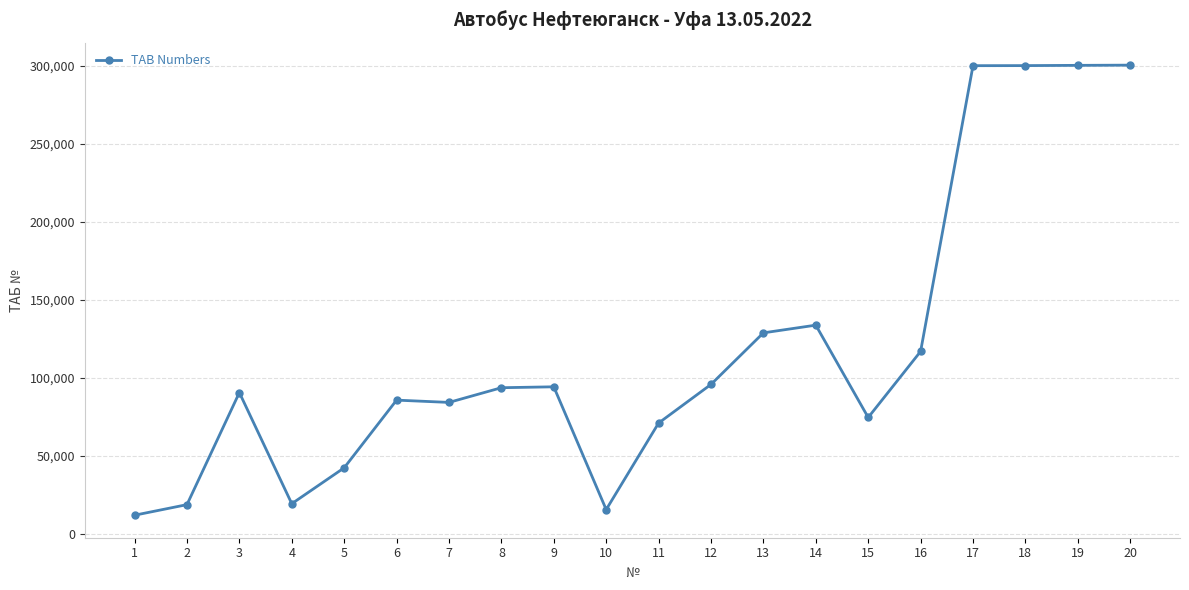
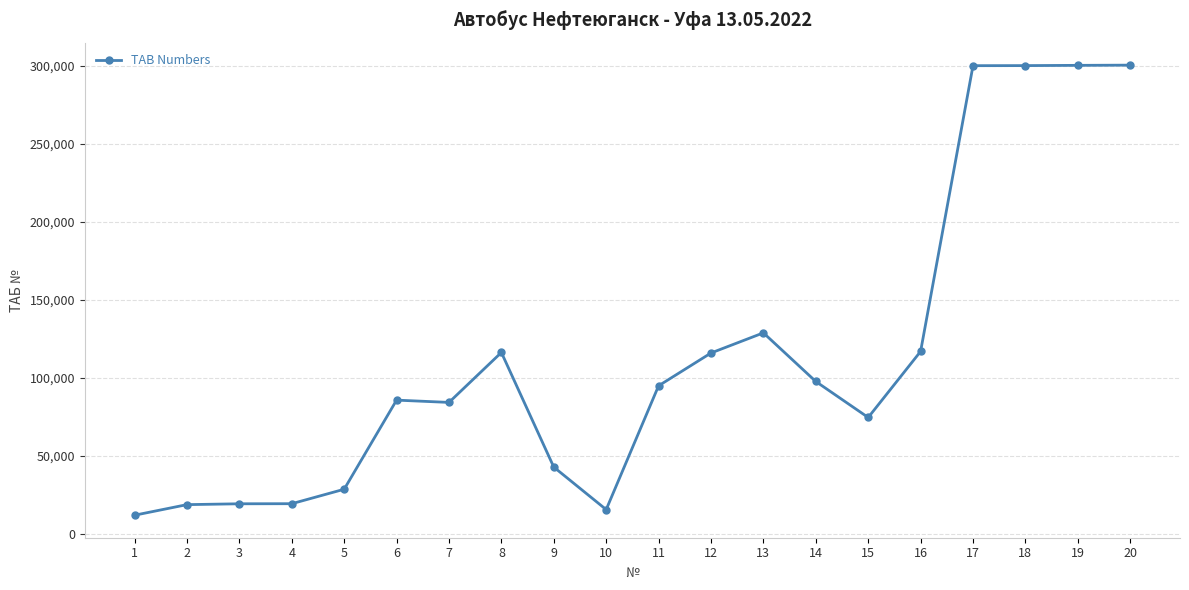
  {
    "1": "12,000",
    "2": "19,000",
-   "3": "91,000",
+   "3": "19,000",
    "4": "19,000",
-   "5": "42,000",
+   "5": "28,000",
    "6": "86,000",
    "7": "84,000",
-   "8": "94,000",
-   "9": "94,000",
+   "8": "116,000",
+   "9": "43,000",
    "10": "15,000",
-   "11": "71,000",
-   "12": "96,000",
+   "11": "95,000",
+   "12": "116,000",
    "13": "129,000",
-   "14": "134,000",
+   "14": "98,000",
    "15": "75,000",
    "16": "117,000",
    "17": "300,000",
    "18": "300,000",
    "19": "300,000",
    "20": "301,000"
  }
